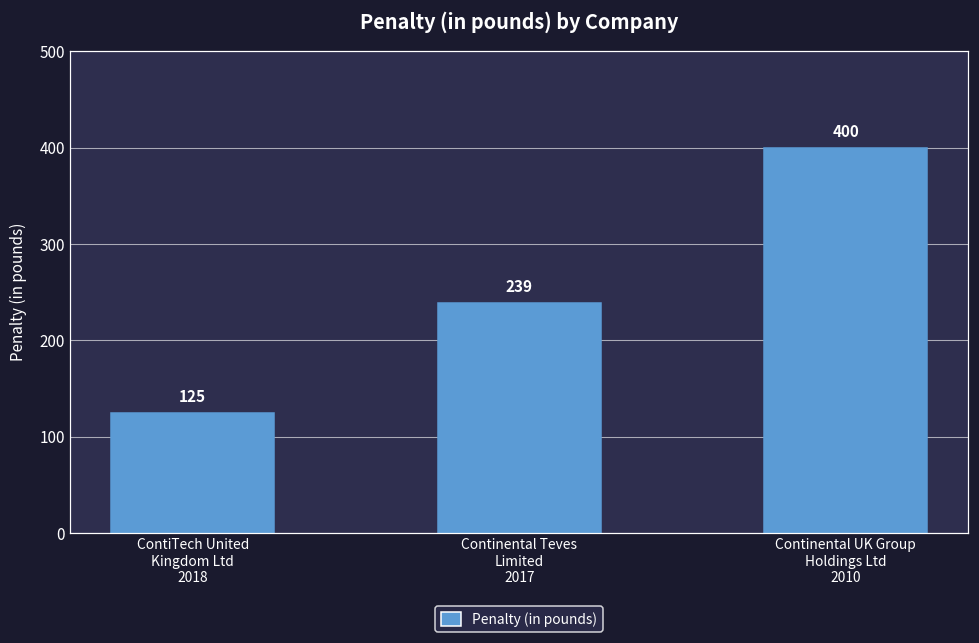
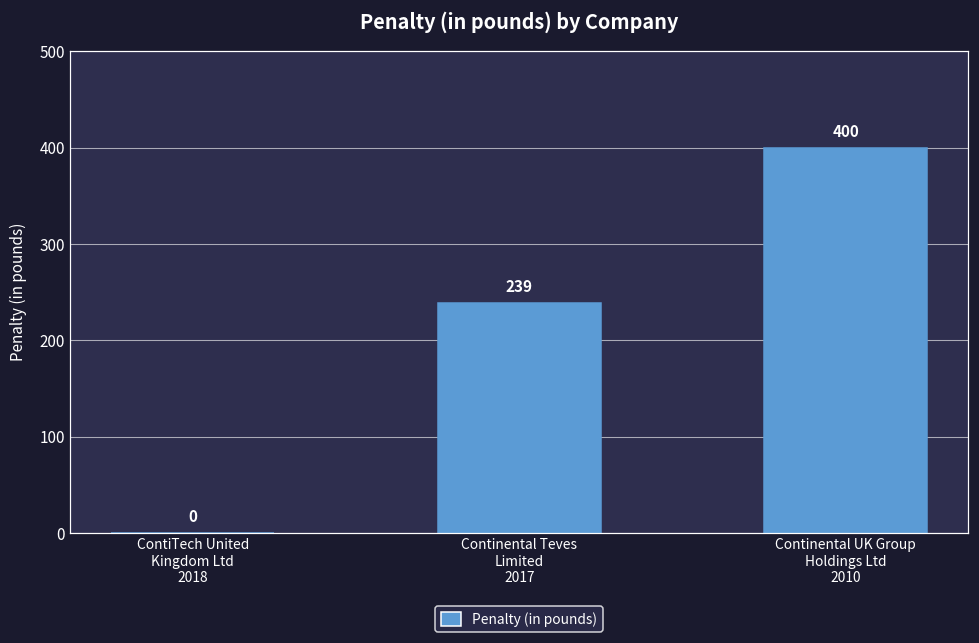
  {
-   "ContiTech United Kingdom Ltd 2018": 125,
+   "ContiTech United Kingdom Ltd 2018": 0,
    "Continental Teves Limited 2017": 239,
    "Continental UK Group Holdings Ltd 2010": 400
  }
